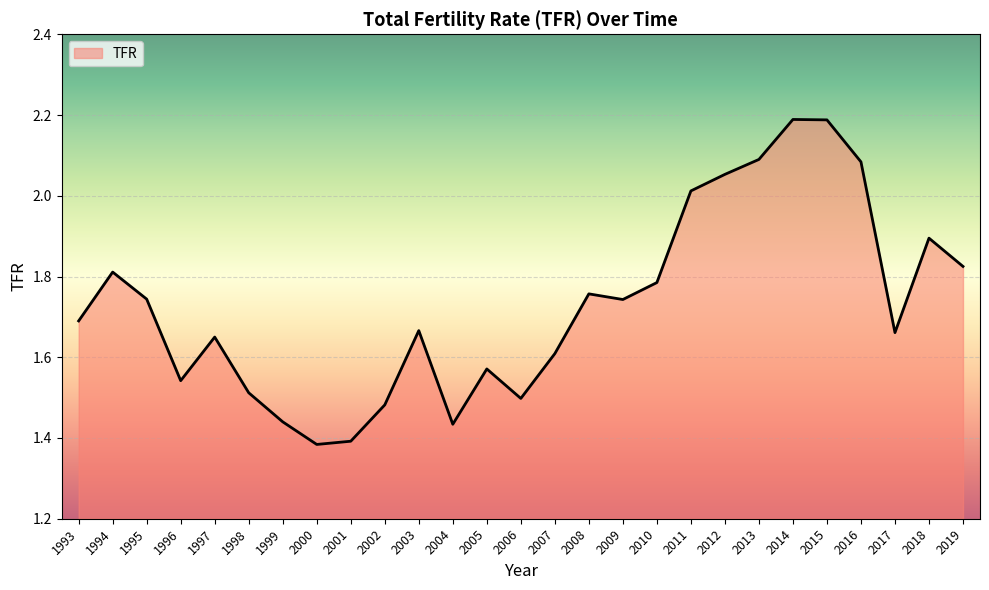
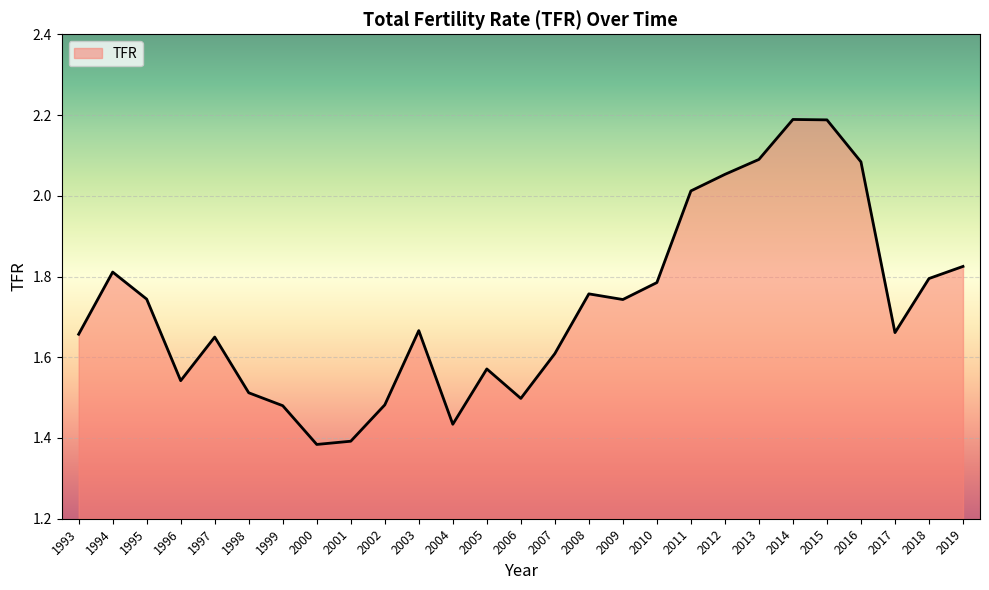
  {
-   "1993": 1.69,
+   "1993": 1.66,
    "1994": 1.81,
    "1995": 1.74,
    "1996": 1.54,
    "1997": 1.65,
    "1998": 1.51,
-   "1999": 1.44,
+   "1999": 1.48,
    "2000": 1.38,
    "2001": 1.39,
    "2002": 1.48,
    "2003": 1.67,
    "2004": 1.43,
    "2005": 1.57,
    "2006": 1.50,
    "2007": 1.61,
    "2008": 1.76,
    "2009": 1.74,
    "2010": 1.79,
    "2011": 2.01,
    "2012": 2.05,
    "2013": 2.09,
    "2014": 2.19,
    "2015": 2.19,
    "2016": 2.08,
    "2017": 1.66,
-   "2018": 1.90,
+   "2018": 1.80,
    "2019": 1.83
  }
